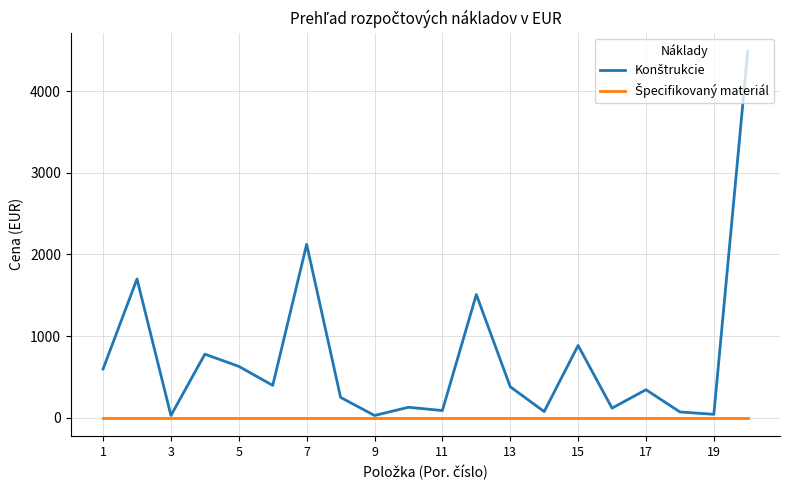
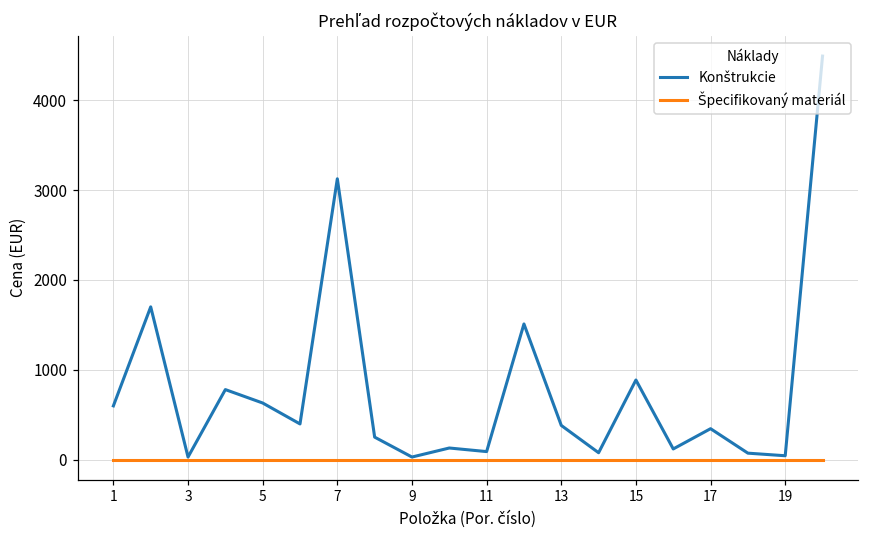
  {
    "Konštrukcie": {
      "1": 600,
      "5": 600,
-     "7": 2100,
+     "7": 3100,
      "11": 100,
      "13": 400,
      "15": 900,
      "17": 300,
      "19": 0
    },
    "Špecifikovaný materiál": {
      "1": 0,
      "5": 0,
      "7": 0,
      "11": 0,
      "13": 0,
      "15": 0,
      "17": 0,
      "19": 0
    }
  }
